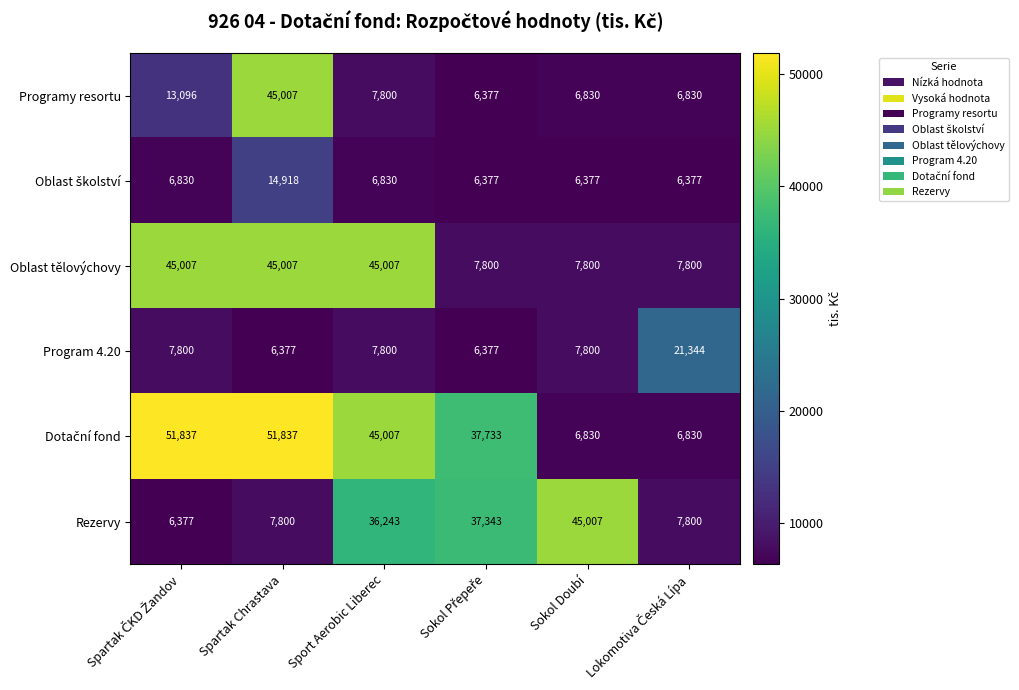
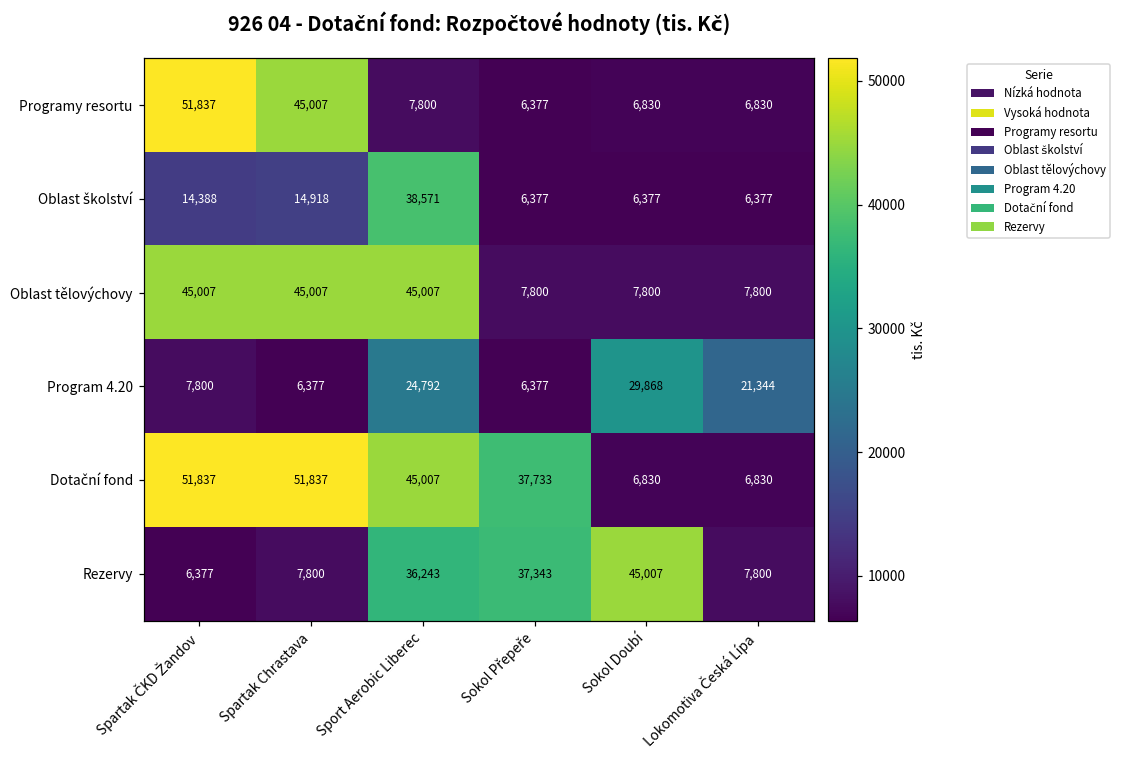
  {
    "Programy resortu": {
-     "Spartak ČKD Žandov": "13,096",
+     "Spartak ČKD Žandov": "51,837",
      "Spartak Chrastava": "45,007",
      "Sport Aerobic Liberec": "7,800",
      "Sokol Přepeře": "6,377",
      "Sokol Doubí": "6,830",
      "Lokomotiva Česká Lípa": "6,830"
    },
    "Oblast školství": {
-     "Spartak ČKD Žandov": "6,830",
+     "Spartak ČKD Žandov": "14,388",
      "Spartak Chrastava": "14,918",
-     "Sport Aerobic Liberec": "6,830",
+     "Sport Aerobic Liberec": "38,571",
      "Sokol Přepeře": "6,377",
      "Sokol Doubí": "6,377",
      "Lokomotiva Česká Lípa": "6,377"
    },
    "Oblast tělovýchovy": {
      "Spartak ČKD Žandov": "45,007",
      "Spartak Chrastava": "45,007",
      "Sport Aerobic Liberec": "45,007",
      "Sokol Přepeře": "7,800",
      "Sokol Doubí": "7,800",
      "Lokomotiva Česká Lípa": "7,800"
    },
    "Program 4.20": {
      "Spartak ČKD Žandov": "7,800",
      "Spartak Chrastava": "6,377",
-     "Sport Aerobic Liberec": "7,800",
+     "Sport Aerobic Liberec": "24,792",
      "Sokol Přepeře": "6,377",
-     "Sokol Doubí": "7,800",
+     "Sokol Doubí": "29,868",
      "Lokomotiva Česká Lípa": "21,344"
    },
    "Dotační fond": {
      "Spartak ČKD Žandov": "51,837",
      "Spartak Chrastava": "51,837",
      "Sport Aerobic Liberec": "45,007",
      "Sokol Přepeře": "37,733",
      "Sokol Doubí": "6,830",
      "Lokomotiva Česká Lípa": "6,830"
    },
    "Rezervy": {
      "Spartak ČKD Žandov": "6,377",
      "Spartak Chrastava": "7,800",
      "Sport Aerobic Liberec": "36,243",
      "Sokol Přepeře": "37,343",
      "Sokol Doubí": "45,007",
      "Lokomotiva Česká Lípa": "7,800"
    }
  }
